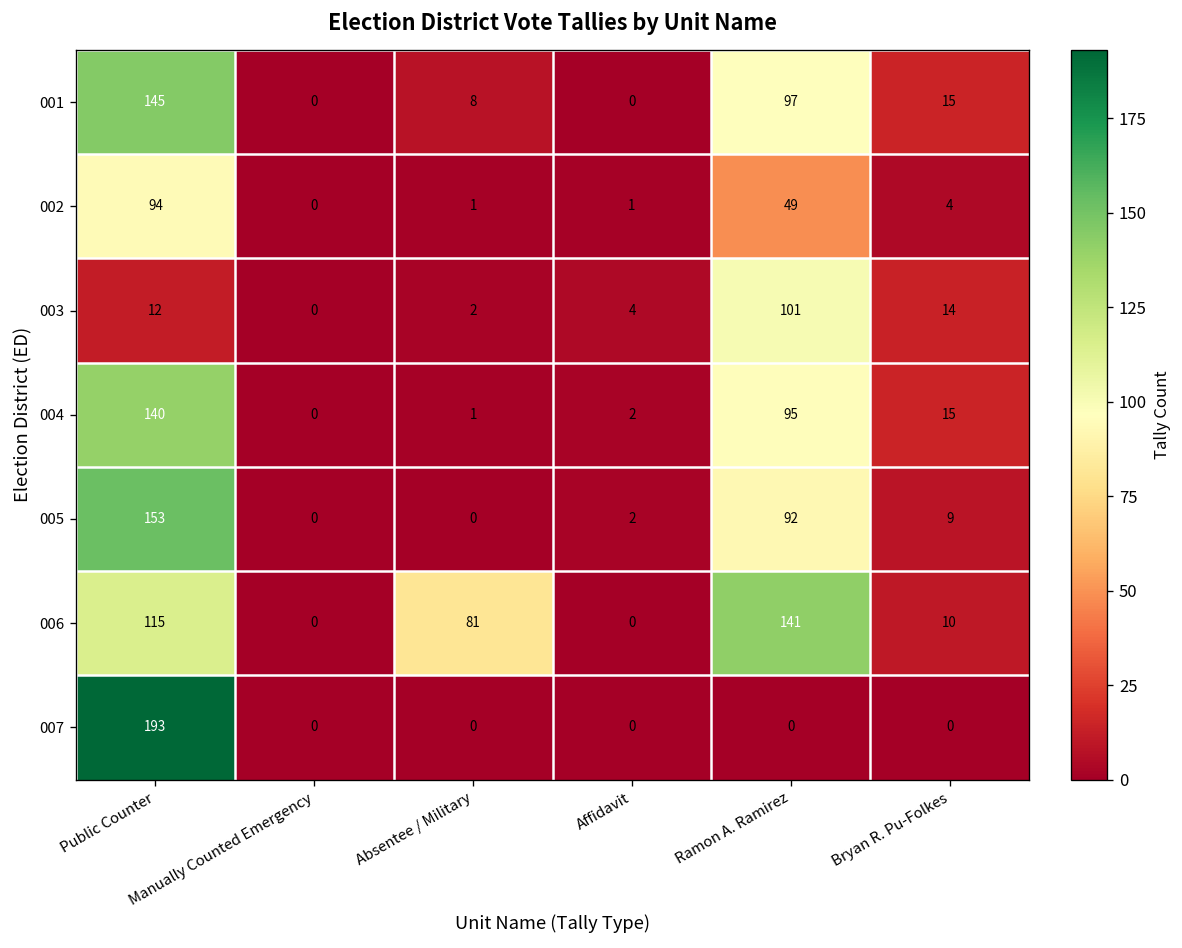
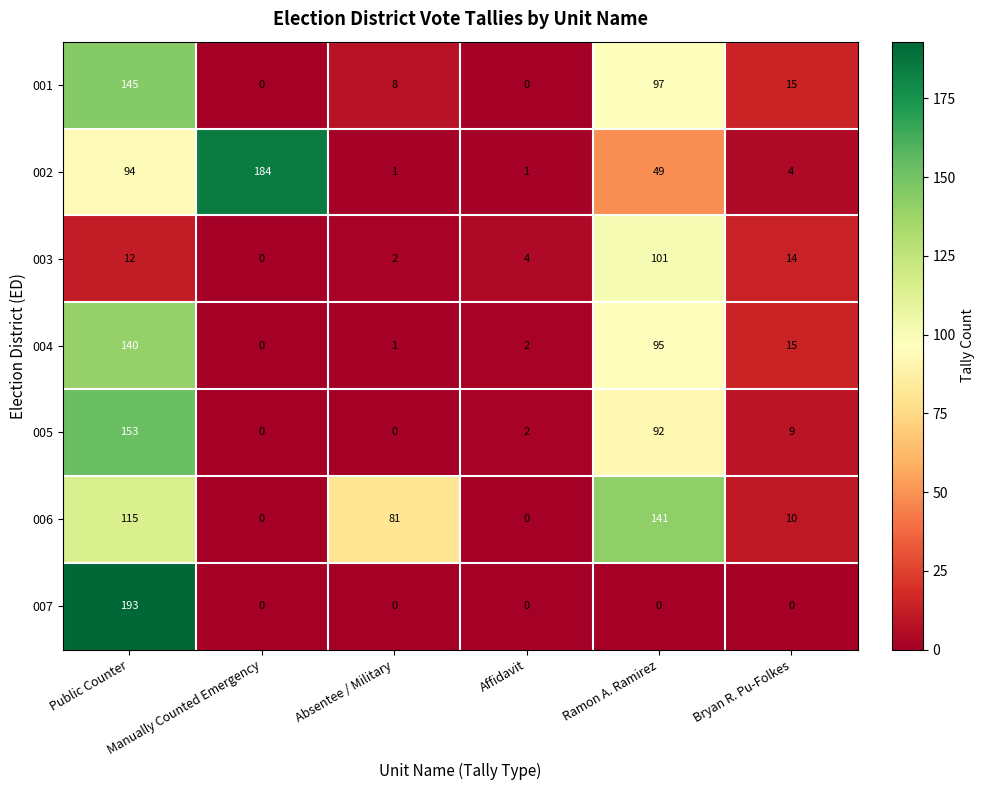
  {
    "001": {
      "Public Counter": 145,
      "Manually Counted Emergency": 0,
      "Absentee / Military": 8,
      "Affidavit": 0,
      "Ramon A. Ramirez": 97,
      "Bryan R. Pu-Folkes": 15
    },
    "002": {
      "Public Counter": 94,
-     "Manually Counted Emergency": 0,
+     "Manually Counted Emergency": 184,
      "Absentee / Military": 1,
      "Affidavit": 1,
      "Ramon A. Ramirez": 49,
      "Bryan R. Pu-Folkes": 4
    },
    "003": {
      "Public Counter": 12,
      "Manually Counted Emergency": 0,
      "Absentee / Military": 2,
      "Affidavit": 4,
      "Ramon A. Ramirez": 101,
      "Bryan R. Pu-Folkes": 14
    },
    "004": {
      "Public Counter": 140,
      "Manually Counted Emergency": 0,
      "Absentee / Military": 1,
      "Affidavit": 2,
      "Ramon A. Ramirez": 95,
      "Bryan R. Pu-Folkes": 15
    },
    "005": {
      "Public Counter": 153,
      "Manually Counted Emergency": 0,
      "Absentee / Military": 0,
      "Affidavit": 2,
      "Ramon A. Ramirez": 92,
      "Bryan R. Pu-Folkes": 9
    },
    "006": {
      "Public Counter": 115,
      "Manually Counted Emergency": 0,
      "Absentee / Military": 81,
      "Affidavit": 0,
      "Ramon A. Ramirez": 141,
      "Bryan R. Pu-Folkes": 10
    },
    "007": {
      "Public Counter": 193,
      "Manually Counted Emergency": 0,
      "Absentee / Military": 0,
      "Affidavit": 0,
      "Ramon A. Ramirez": 0,
      "Bryan R. Pu-Folkes": 0
    }
  }
